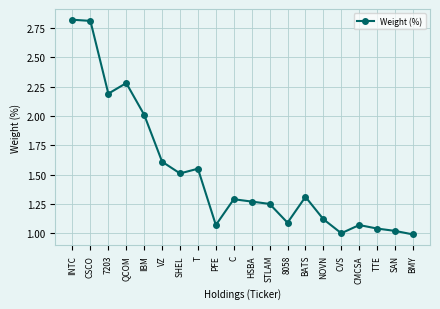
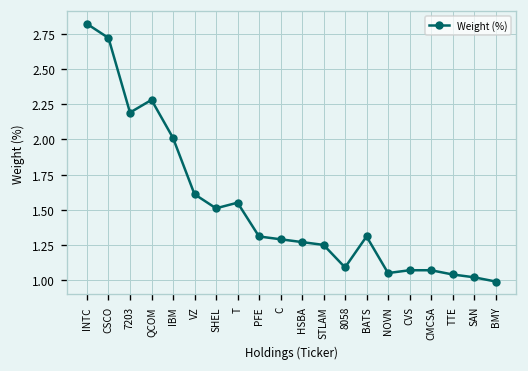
  {
    "INTC": 2.82,
-   "CSCO": 2.81,
+   "CSCO": 2.72,
    "7203": 2.19,
    "QCOM": 2.28,
    "IBM": 2.01,
    "VZ": 1.61,
    "SHEL": 1.51,
    "T": 1.55,
-   "PFE": 1.07,
+   "PFE": 1.31,
    "C": 1.29,
    "HSBA": 1.27,
    "STLAM": 1.25,
    "8058": 1.09,
    "BATS": 1.31,
-   "NOVN": 1.12,
-   "CVS": 1.00,
+   "NOVN": 1.05,
+   "CVS": 1.07,
    "CMCSA": 1.07,
    "TTE": 1.04,
    "SAN": 1.02,
    "BMY": 0.99
  }
